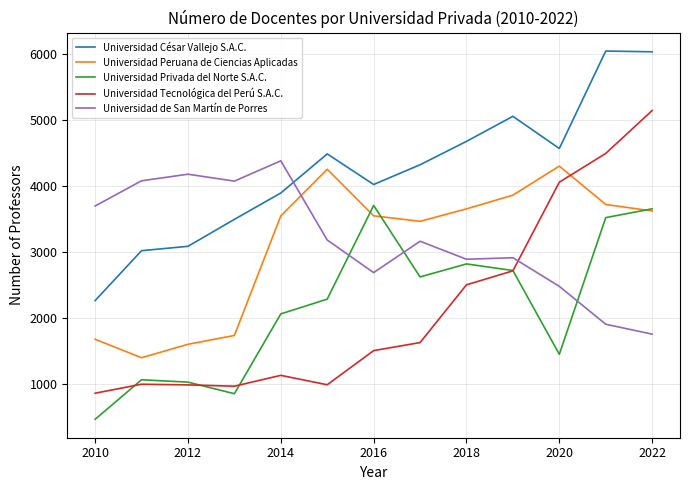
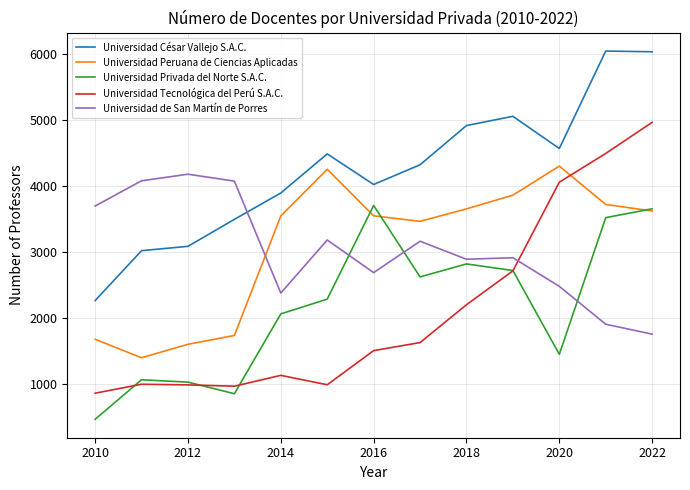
  {
    "Universidad César Vallejo S.A.C.": {
      "2010": 2300,
      "2012": 3100,
      "2014": 3900,
      "2016": 4000,
-     "2018": 4700,
+     "2018": 4900,
      "2020": 4600,
      "2022": 6000
    },
    "Universidad Peruana de Ciencias Aplicadas": {
      "2010": 1700,
      "2012": 1600,
      "2014": 3600,
      "2016": 3600,
      "2018": 3700,
      "2020": 4300
    },
    "Universidad Privada del Norte S.A.C.": {
      "2010": 500,
      "2012": 1000,
      "2014": 2100,
      "2016": 3700,
      "2018": 2800,
      "2020": 1500
    },
    "Universidad Tecnológica del Perú S.A.C.": {
      "2010": 900,
      "2012": 1000,
      "2014": 1100,
      "2016": 1500,
-     "2018": 2500,
+     "2018": 2200,
      "2020": 4100,
-     "2022": 5200
+     "2022": 5000
    },
    "Universidad de San Martín de Porres": {
      "2010": 3700,
      "2012": 4200,
-     "2014": 4400,
+     "2014": 2400,
      "2016": 2700,
      "2018": 2900,
      "2020": 2500,
      "2022": 1800
    }
  }
